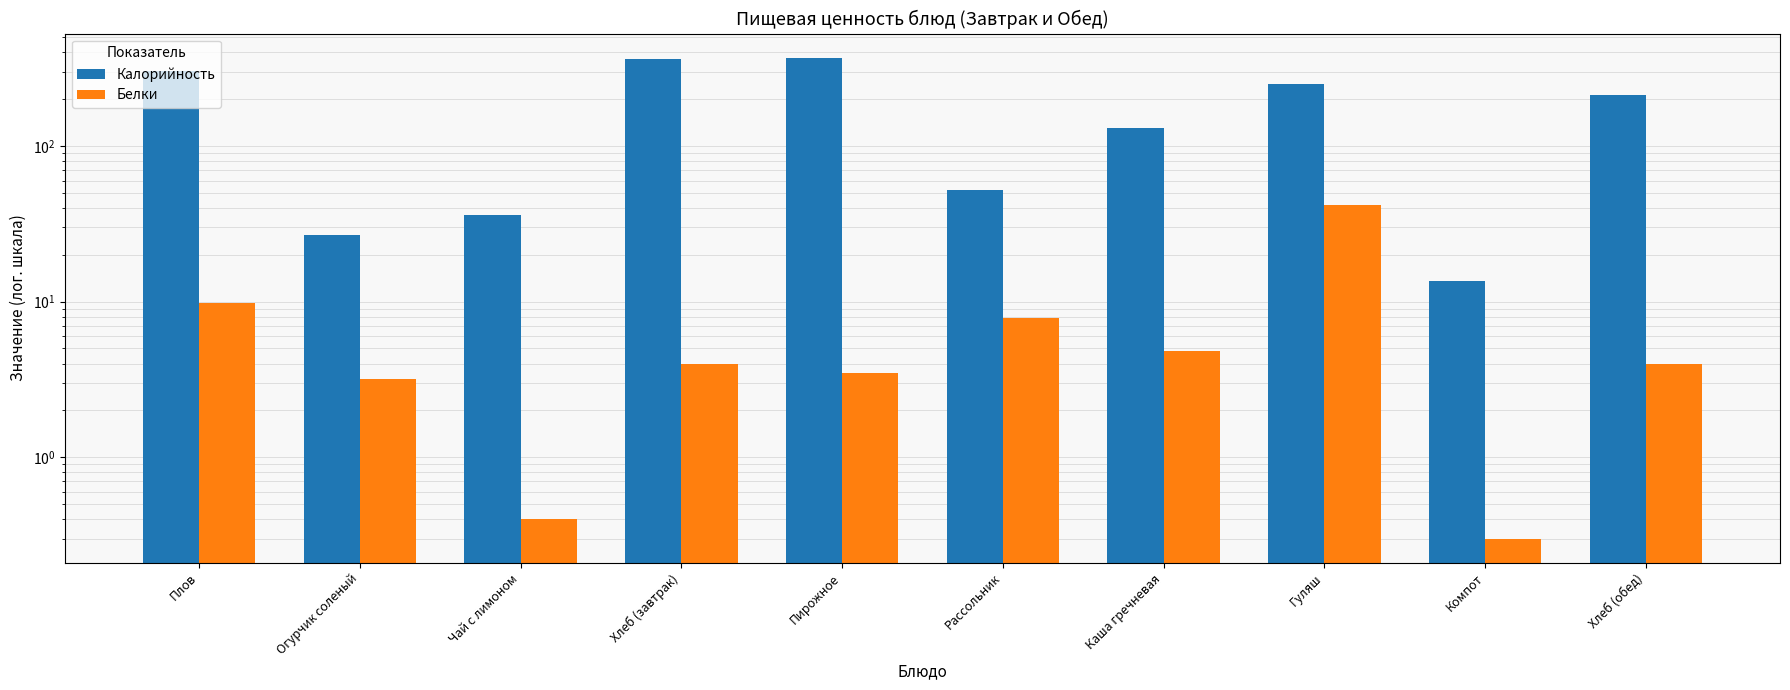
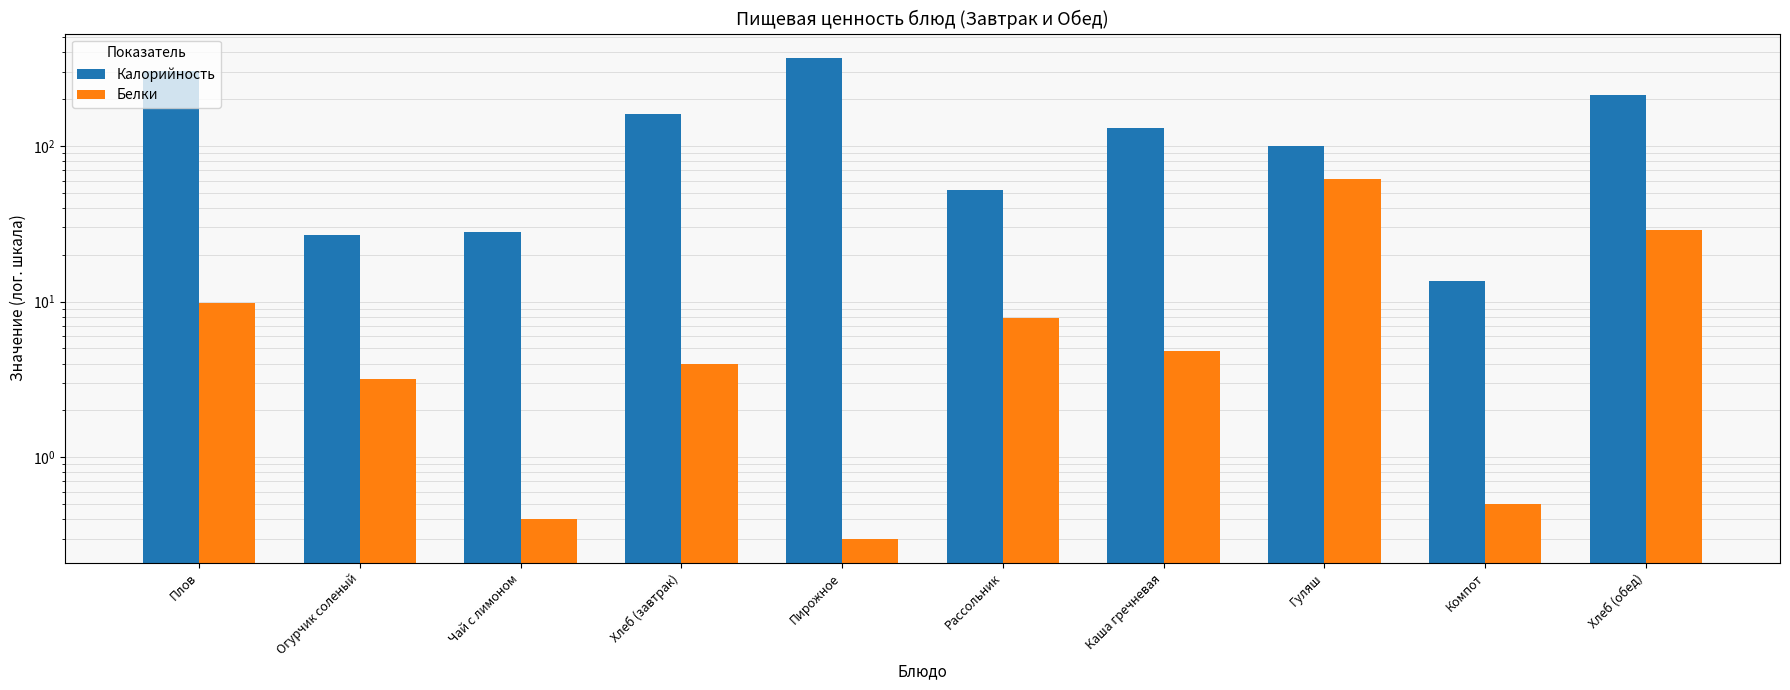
  {
    "Калорийность": {
      "Огурчик соленый": 27,
-     "Чай с лимоном": 36,
-     "Хлеб (завтрак)": 360,
+     "Чай с лимоном": 28,
+     "Хлеб (завтрак)": 160,
      "Пирожное": 370,
      "Рассольник": 52,
      "Каша гречневая": 130,
-     "Гуляш": 250,
+     "Гуляш": 100,
      "Компот": 14,
      "Хлеб (обед)": 210
    },
    "Белки": {
      "Плов": 10,
      "Огурчик соленый": 3.2,
      "Чай с лимоном": 0.4,
      "Хлеб (завтрак)": 4.0,
-     "Пирожное": 3.5,
+     "Пирожное": 0.3,
      "Рассольник": 8,
      "Каша гречневая": 4.8,
-     "Гуляш": 42,
-     "Компот": 0.3,
-     "Хлеб (обед)": 4
+     "Гуляш": 61,
+     "Компот": 0.5,
+     "Хлеб (обед)": 29
    }
  }
